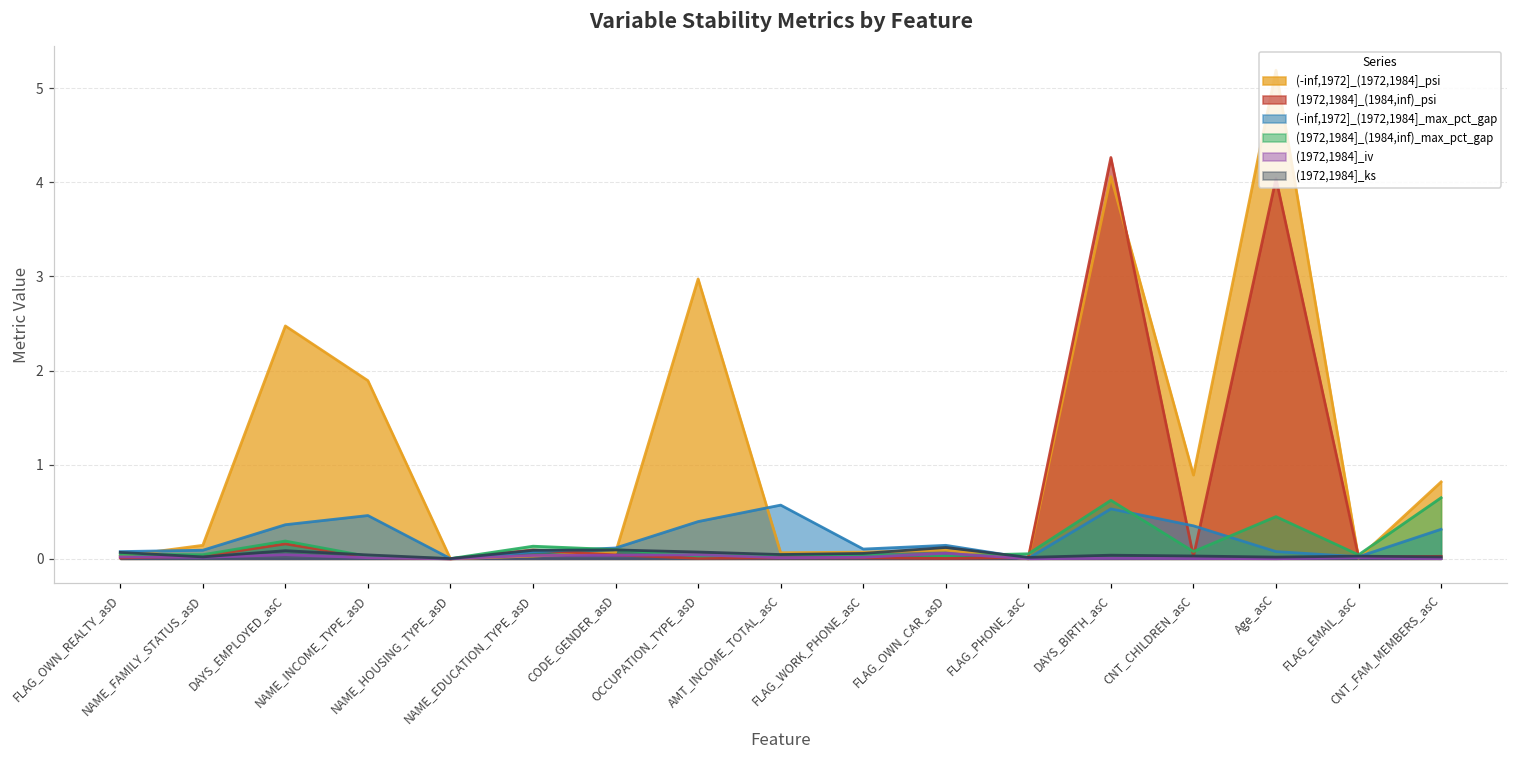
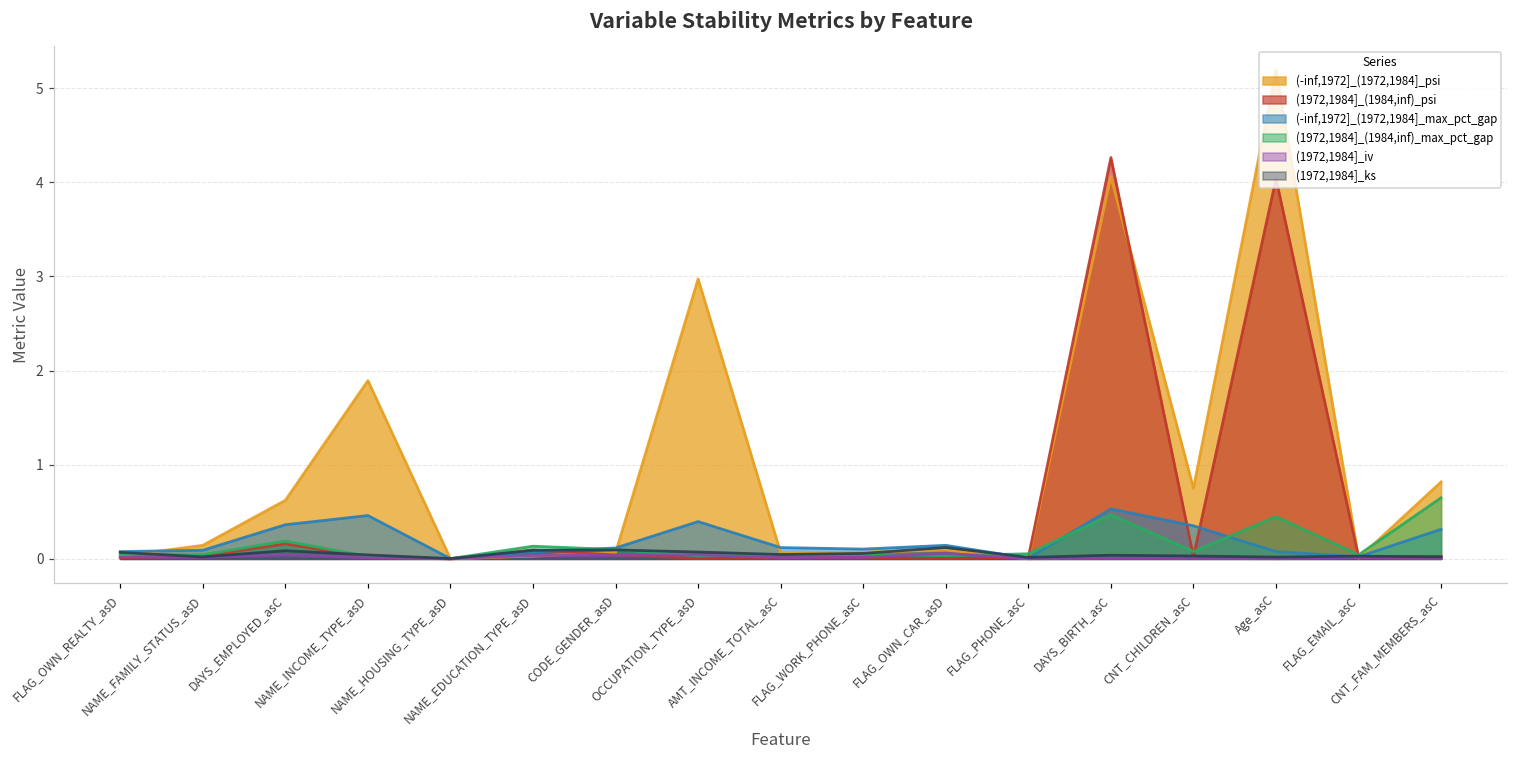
  {
    "(-inf,1972]_(1972,1984]_psi": {
      "NAME_FAMILY_STATUS_asD": 0.1,
-     "DAYS_EMPLOYED_asC": 2.5,
+     "DAYS_EMPLOYED_asC": 0.6,
      "NAME_INCOME_TYPE_asD": 1.9,
      "OCCUPATION_TYPE_asD": 3.0,
      "DAYS_BIRTH_asC": 4.1,
-     "CNT_CHILDREN_asC": 0.9,
+     "CNT_CHILDREN_asC": 0.7,
      "CNT_FAM_MEMBERS_asC": 0.8
    },
    "(1972,1984]_(1984,inf)_psi": {
      "DAYS_EMPLOYED_asC": 0.2,
      "DAYS_BIRTH_asC": 4.3
    },
    "(-inf,1972]_(1972,1984]_max_pct_gap": {
      "NAME_FAMILY_STATUS_asD": 0.1,
      "DAYS_EMPLOYED_asC": 0.4,
      "NAME_INCOME_TYPE_asD": 0.5,
      "OCCUPATION_TYPE_asD": 0.4,
-     "AMT_INCOME_TOTAL_asC": 0.6,
+     "AMT_INCOME_TOTAL_asC": 0.1,
      "FLAG_WORK_PHONE_asC": 0.1,
      "DAYS_BIRTH_asC": 0.5,
      "CNT_CHILDREN_asC": 0.4,
      "Age_asC": 0.1,
      "CNT_FAM_MEMBERS_asC": 0.3
    },
    "(1972,1984]_(1984,inf)_max_pct_gap": {
      "DAYS_EMPLOYED_asC": 0.2,
      "NAME_EDUCATION_TYPE_asD": 0.1,
      "FLAG_PHONE_asC": 0.1,
-     "DAYS_BIRTH_asC": 0.6,
+     "DAYS_BIRTH_asC": 0.5,
      "CNT_CHILDREN_asC": 0.1,
      "Age_asC": 0.4,
      "CNT_FAM_MEMBERS_asC": 0.6
    },
    "(1972,1984]_iv": {
      "DAYS_EMPLOYED_asC": 0.0,
      "DAYS_BIRTH_asC": 0.0
    },
    "(1972,1984]_ks": {
      "DAYS_EMPLOYED_asC": 0.1,
      "OCCUPATION_TYPE_asD": 0.1,
      "DAYS_BIRTH_asC": 0.0
    }
  }
